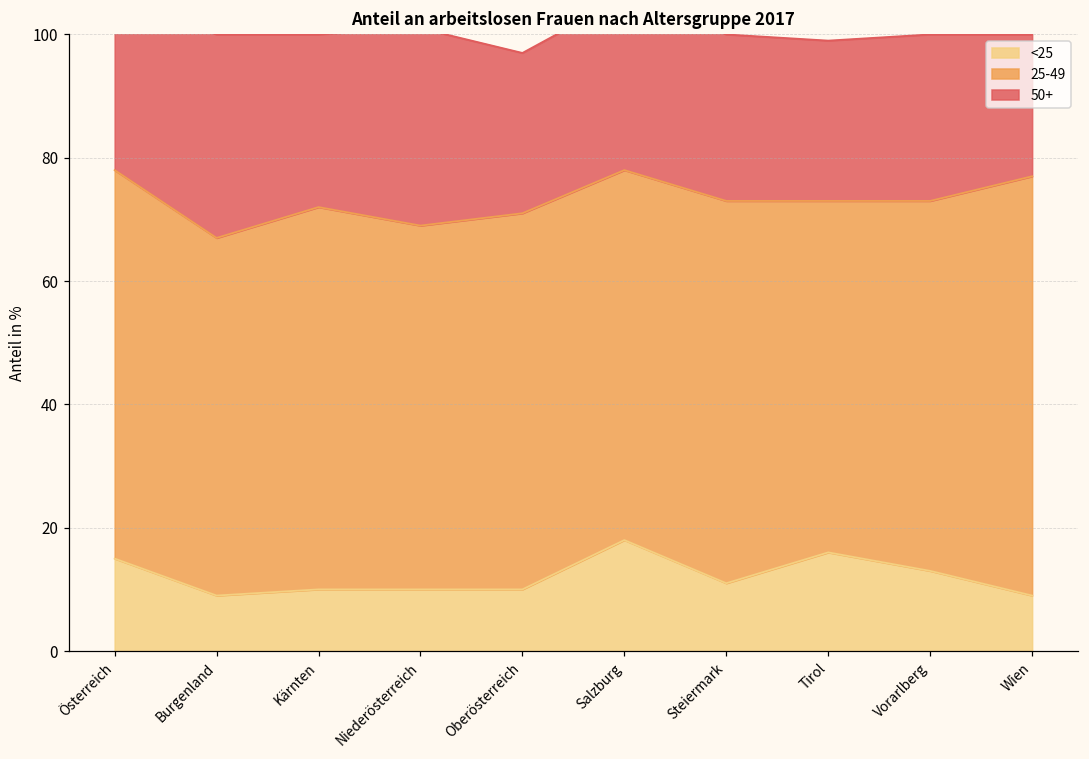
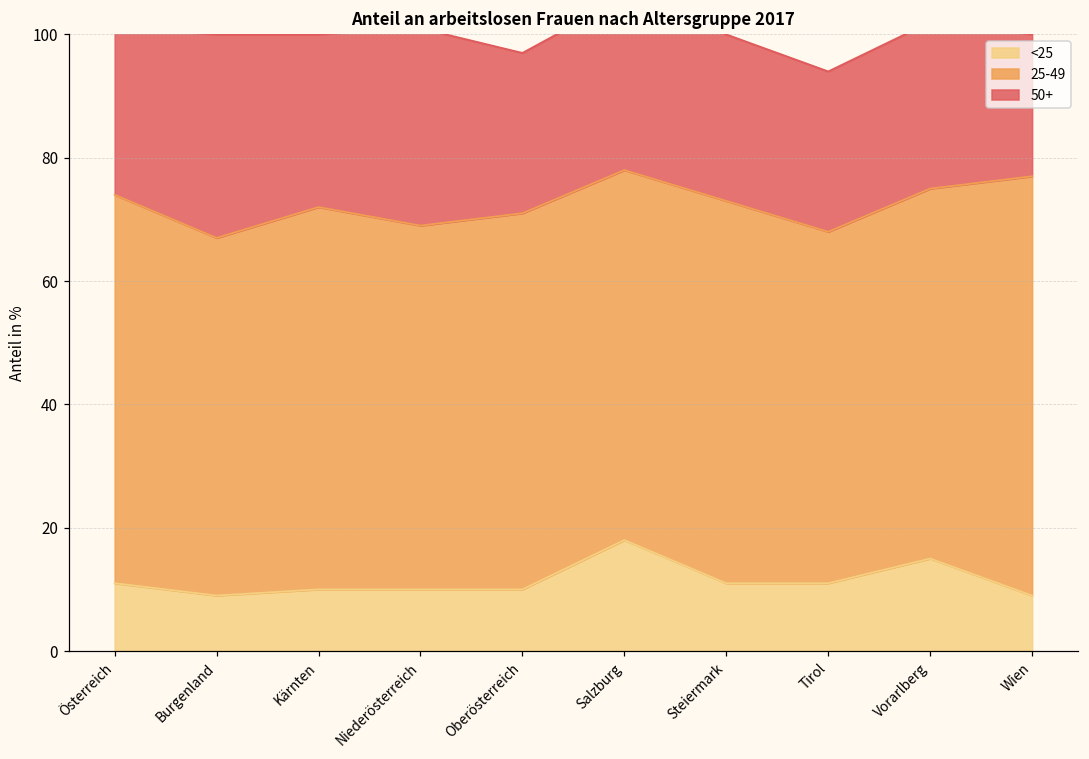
  {
    "<25": {
-     "Österreich": 15,
+     "Österreich": 11,
      "Burgenland": 9,
      "Kärnten": 10,
      "Niederösterreich": 10,
      "Oberösterreich": 10,
      "Salzburg": 18,
      "Steiermark": 11,
-     "Tirol": 16,
-     "Vorarlberg": 13,
+     "Tirol": 11,
+     "Vorarlberg": 15,
      "Wien": 9
    },
    "25-49": {
      "Österreich": 63,
      "Burgenland": 58,
      "Kärnten": 62,
      "Niederösterreich": 59,
      "Oberösterreich": 61,
      "Salzburg": 60,
      "Steiermark": 62,
      "Tirol": 57,
      "Vorarlberg": 60,
      "Wien": 68
    },
    "50+": {
      "Burgenland": 33,
      "Kärnten": 28,
      "Oberösterreich": 26,
      "Steiermark": 27,
      "Tirol": 26,
      "Wien": 23
    }
  }
